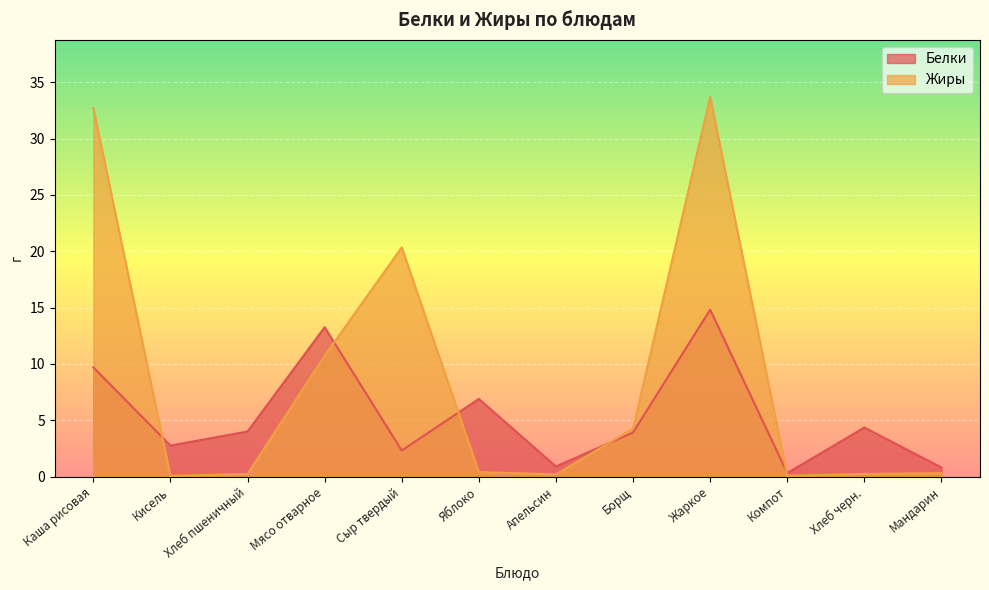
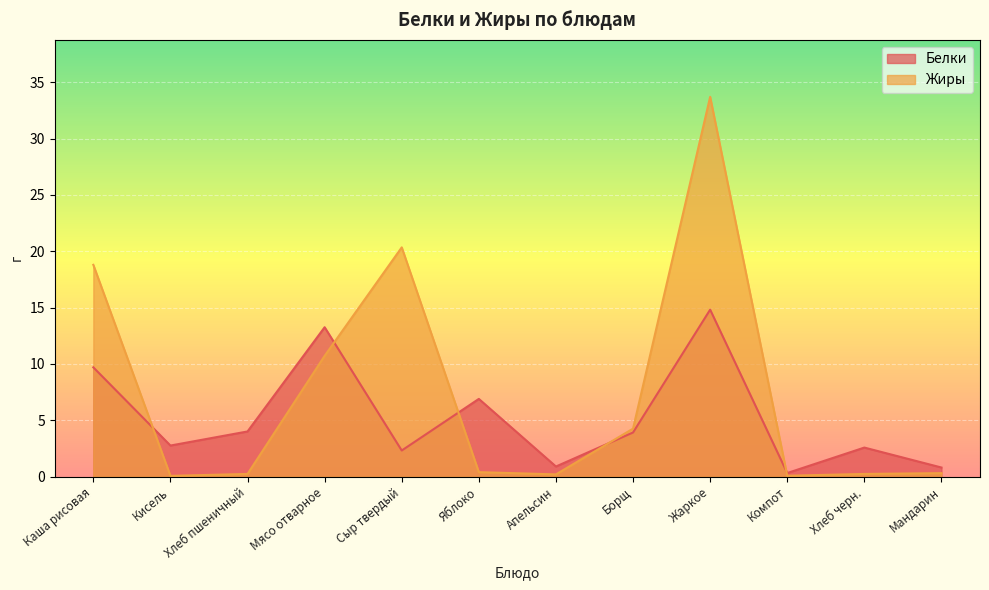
  {
    "Белки": {
      "Каша рисовая": 9.7,
      "Кисель": 2.8,
      "Хлеб пшеничный": 4.0,
      "Мясо отварное": 13.3,
      "Сыр твердый": 2.3,
      "Яблоко": 6.9,
      "Апельсин": 0.9,
      "Борщ": 3.9,
      "Жаркое": 14.8,
      "Компот": 0.3,
-     "Хлеб черн.": 4.4,
+     "Хлеб черн.": 2.6,
      "Мандарин": 0.8
    },
    "Жиры": {
-     "Каша рисовая": 32.7,
+     "Каша рисовая": 18.8,
      "Кисель": 0.1,
      "Хлеб пшеничный": 0.2,
      "Мясо отварное": 10.7,
      "Сыр твердый": 20.4,
      "Яблоко": 0.4,
      "Апельсин": 0.2,
      "Борщ": 4.3,
      "Жаркое": 33.7,
      "Компот": 0.1,
      "Хлеб черн.": 0.2,
      "Мандарин": 0.3
    }
  }
